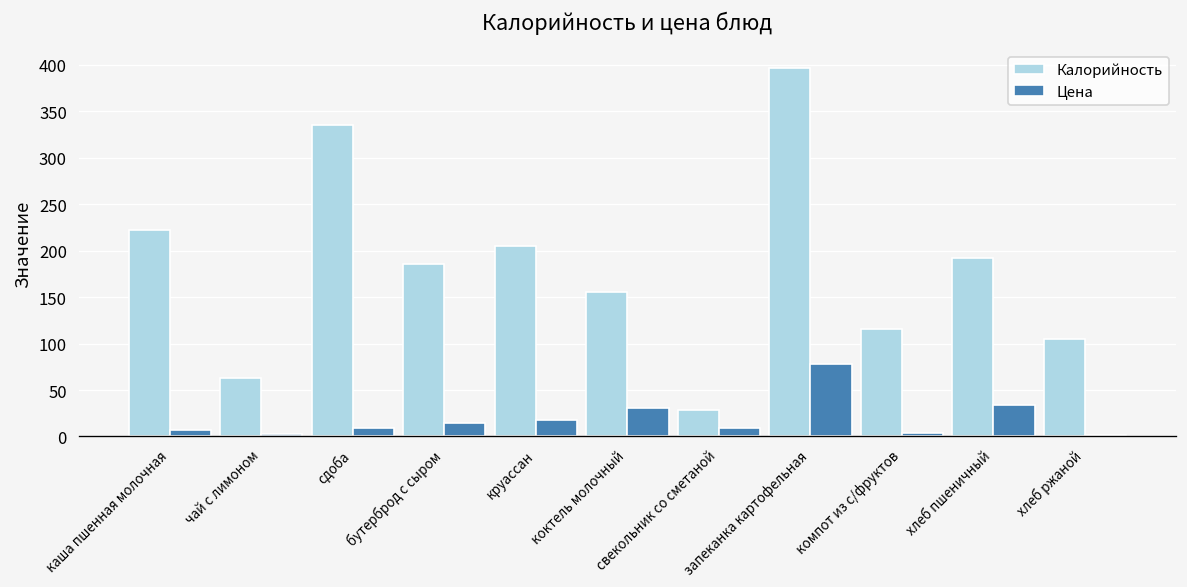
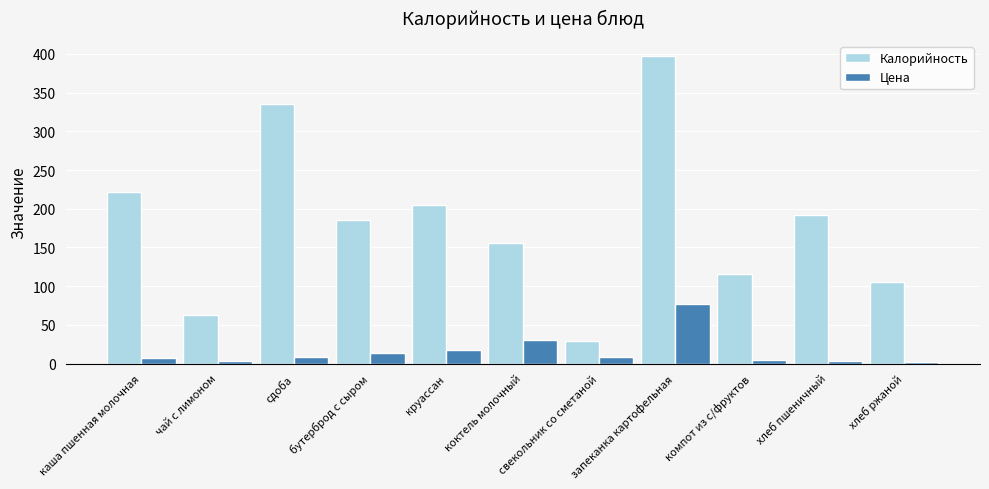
  {
    "Калорийность": {
      "каша пшенная молочная": 220,
      "чай с лимоном": 60,
      "сдоба": 340,
      "бутерброд с сыром": 190,
      "круассан": 210,
      "коктель молочный": 160,
      "свекольник со сметаной": 30,
      "запеканка картофельная": 400,
      "компот из с/фруктов": 120,
      "хлеб пшеничный": 190,
      "хлеб ржаной": 110
    },
    "Цена": {
      "каша пшенная молочная": 10,
      "сдоба": 10,
      "бутерброд с сыром": 10,
      "круассан": 20,
      "коктель молочный": 30,
      "свекольник со сметаной": 10,
      "запеканка картофельная": 80,
      "компот из с/фруктов": 0,
-     "хлеб пшеничный": 30
+     "хлеб пшеничный": 0
    }
  }
